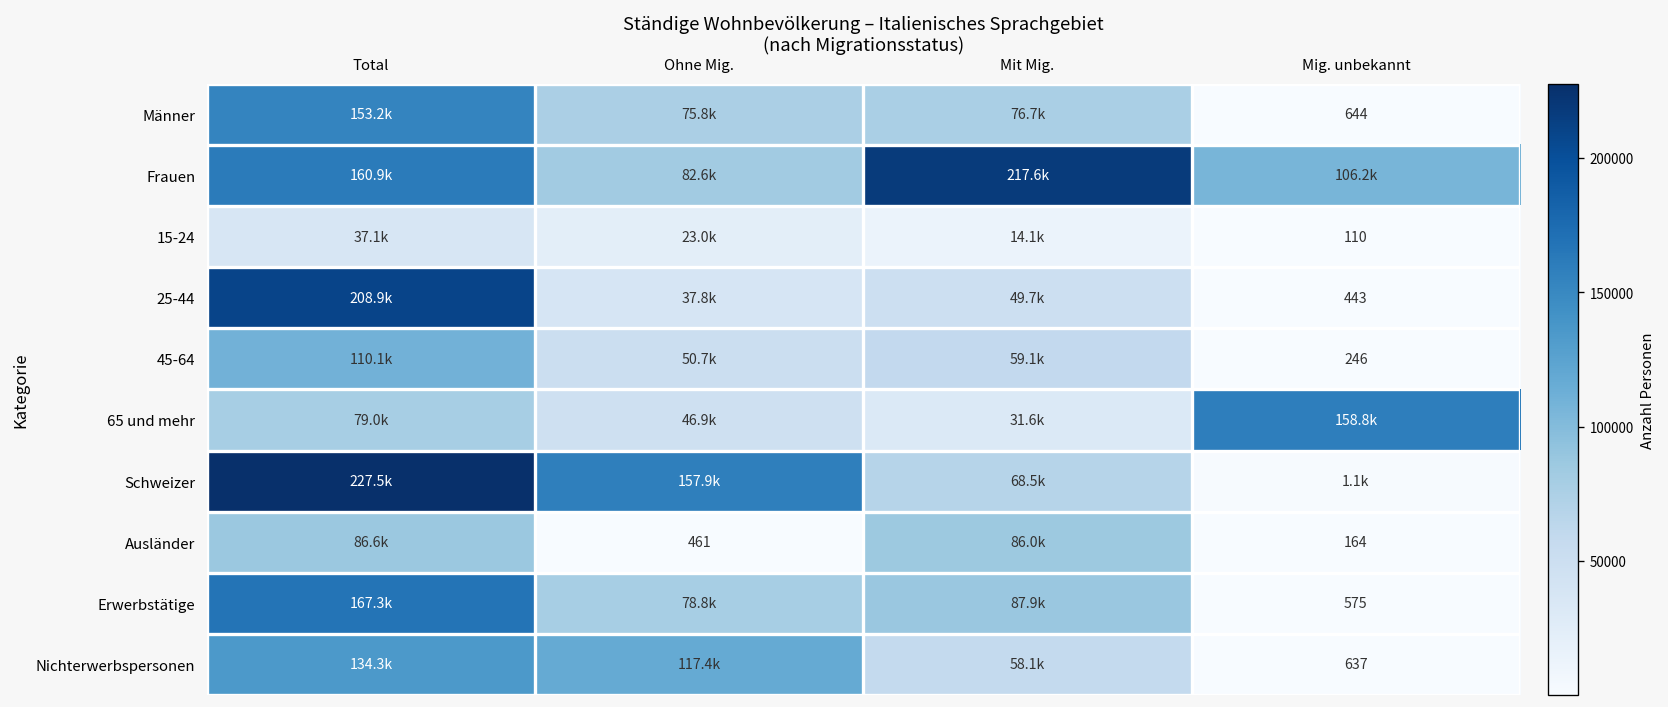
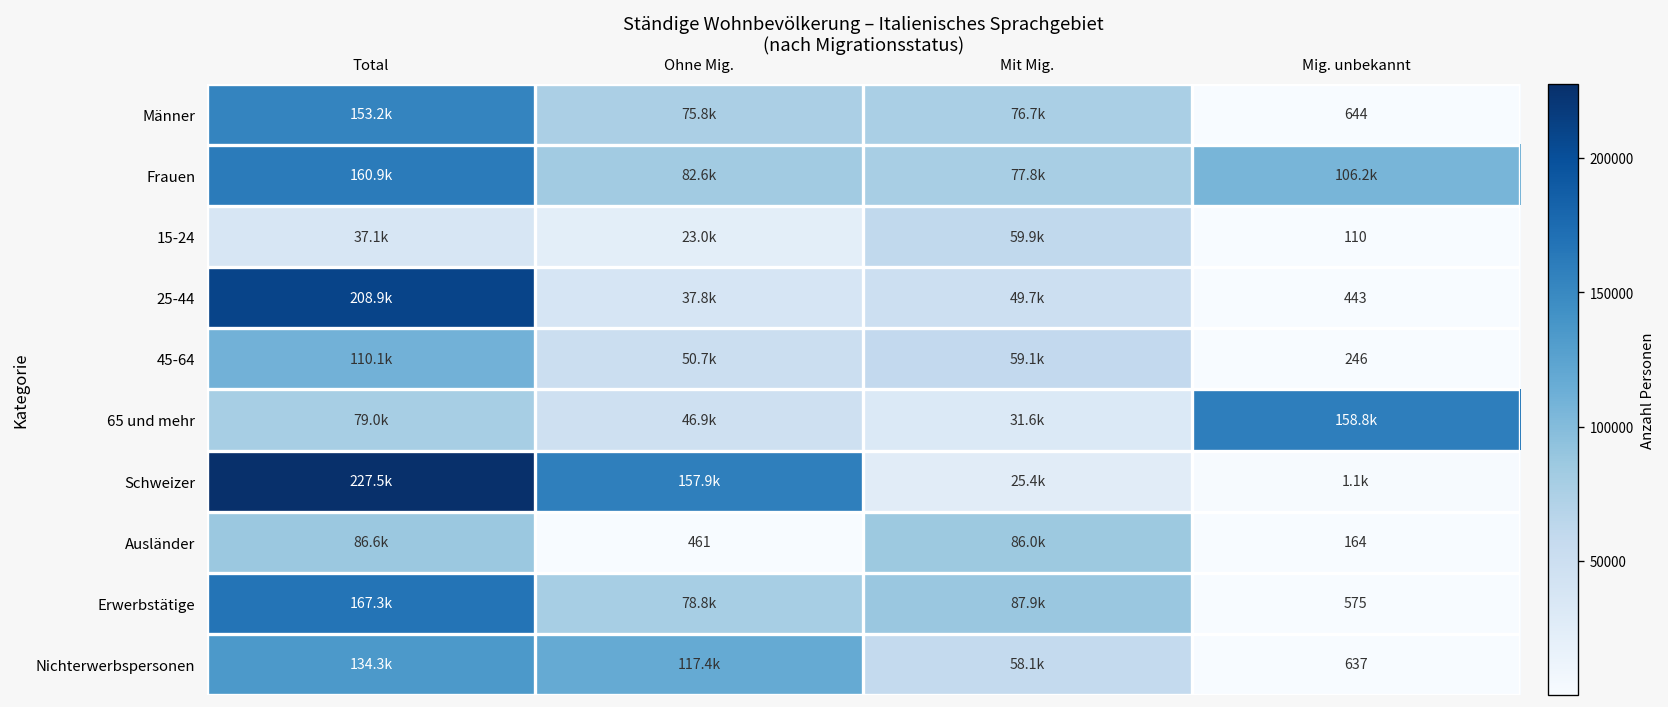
  {
    "Männer": {
      "Total": "153.2k",
      "Ohne Mig.": "75.8k",
      "Mit Mig.": "76.7k",
      "Mig. unbekannt": "644"
    },
    "Frauen": {
      "Total": "160.9k",
      "Ohne Mig.": "82.6k",
-     "Mit Mig.": "217.6k",
+     "Mit Mig.": "77.8k",
      "Mig. unbekannt": "106.2k"
    },
    "15-24": {
      "Total": "37.1k",
      "Ohne Mig.": "23.0k",
-     "Mit Mig.": "14.1k",
+     "Mit Mig.": "59.9k",
      "Mig. unbekannt": "110"
    },
    "25-44": {
      "Total": "208.9k",
      "Ohne Mig.": "37.8k",
      "Mit Mig.": "49.7k",
      "Mig. unbekannt": "443"
    },
    "45-64": {
      "Total": "110.1k",
      "Ohne Mig.": "50.7k",
      "Mit Mig.": "59.1k",
      "Mig. unbekannt": "246"
    },
    "65 und mehr": {
      "Total": "79.0k",
      "Ohne Mig.": "46.9k",
      "Mit Mig.": "31.6k",
      "Mig. unbekannt": "158.8k"
    },
    "Schweizer": {
      "Total": "227.5k",
      "Ohne Mig.": "157.9k",
-     "Mit Mig.": "68.5k",
+     "Mit Mig.": "25.4k",
      "Mig. unbekannt": "1.1k"
    },
    "Ausländer": {
      "Total": "86.6k",
      "Ohne Mig.": "461",
      "Mit Mig.": "86.0k",
      "Mig. unbekannt": "164"
    },
    "Erwerbstätige": {
      "Total": "167.3k",
      "Ohne Mig.": "78.8k",
      "Mit Mig.": "87.9k",
      "Mig. unbekannt": "575"
    },
    "Nichterwerbspersonen": {
      "Total": "134.3k",
      "Ohne Mig.": "117.4k",
      "Mit Mig.": "58.1k",
      "Mig. unbekannt": "637"
    }
  }
